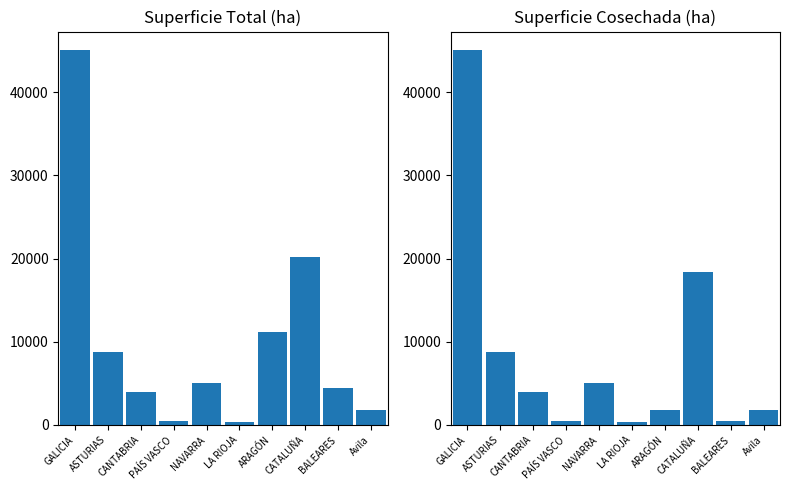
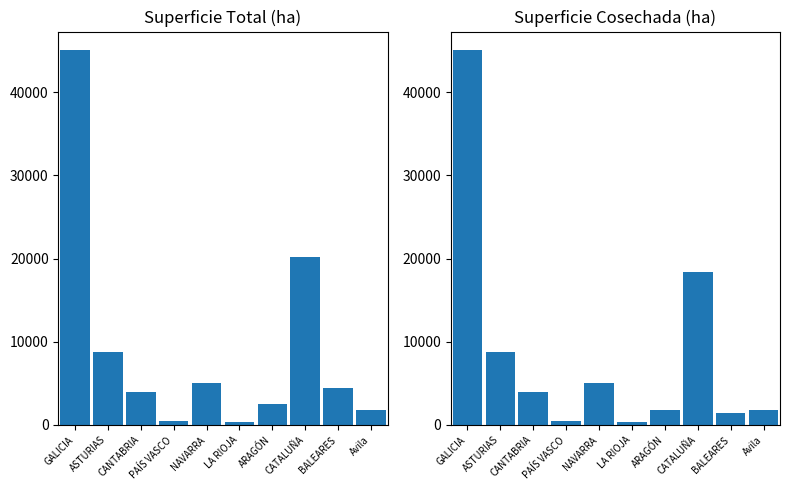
  {
    "Superficie Total (ha)": {
      "GALICIA": 45000,
      "ASTURIAS": 9000,
      "CANTABRIA": 4000,
      "PAÍS VASCO": 1000,
      "NAVARRA": 5000,
      "LA RIOJA": 0,
-     "ARAGÓN": 11000,
+     "ARAGÓN": 2000,
      "CATALUÑA": 20000,
      "BALEARES": 4000,
      "Avila": 2000
    },
    "Superficie Cosechada (ha)": {
      "GALICIA": 45000,
      "ASTURIAS": 9000,
      "CANTABRIA": 4000,
      "PAÍS VASCO": 1000,
      "NAVARRA": 5000,
      "LA RIOJA": 0,
      "ARAGÓN": 2000,
      "CATALUÑA": 18000,
-     "BALEARES": 500,
+     "BALEARES": 1500,
      "Avila": 2000
    }
  }
